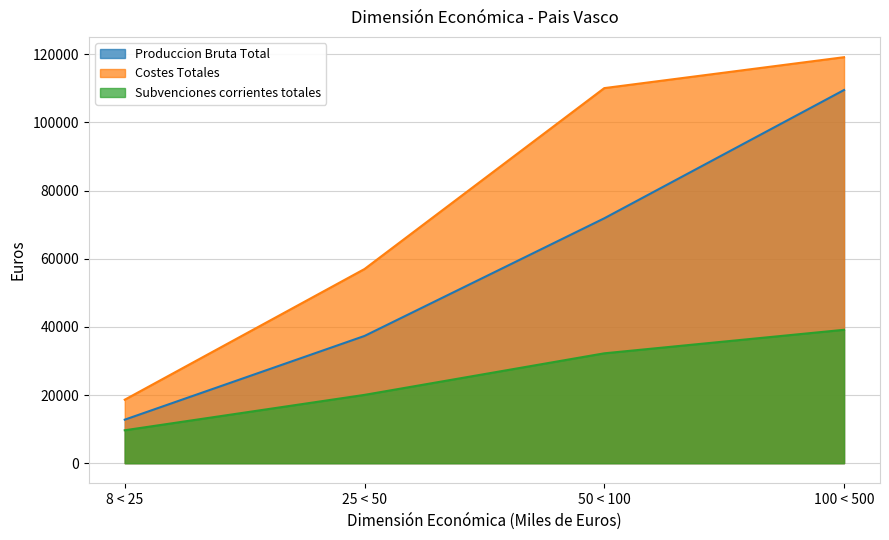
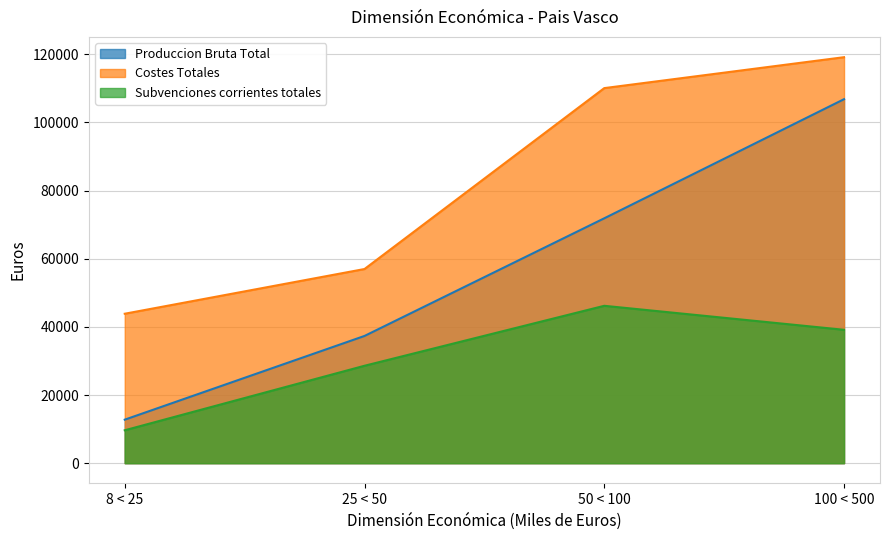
  {
    "Produccion Bruta Total": {
      "8 < 25": 13000,
      "25 < 50": 37000,
      "50 < 100": 72000,
-     "100 < 500": 110000
+     "100 < 500": 107000
    },
    "Costes Totales": {
-     "8 < 25": 19000,
+     "8 < 25": 44000,
      "25 < 50": 57000,
      "50 < 100": 110000,
      "100 < 500": 119000
    },
    "Subvenciones corrientes totales": {
      "8 < 25": 10000,
-     "25 < 50": 20000,
-     "50 < 100": 32000,
+     "25 < 50": 29000,
+     "50 < 100": 46000,
      "100 < 500": 39000
    }
  }
